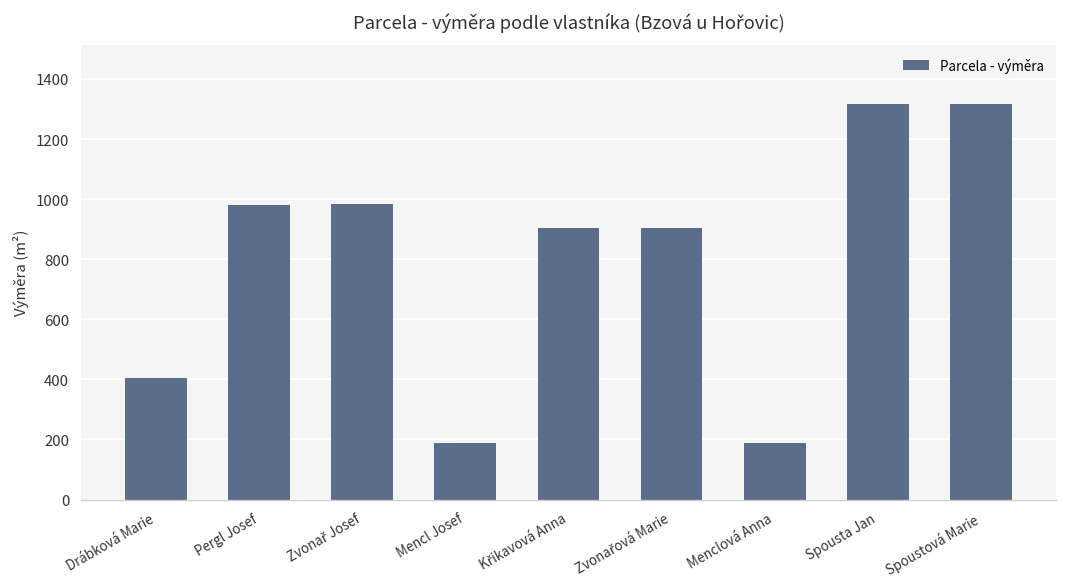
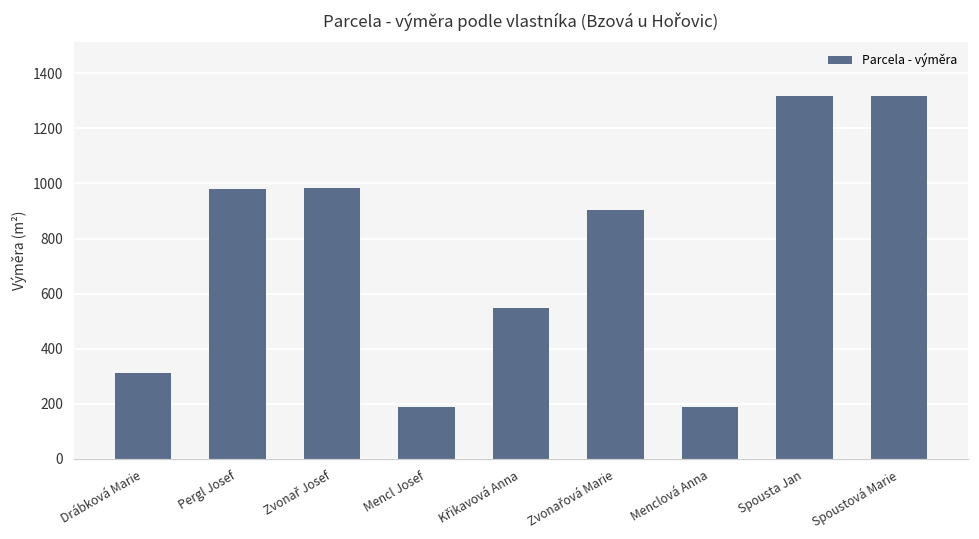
  {
-   "Drábková Marie": 410,
+   "Drábková Marie": 310,
    "Pergl Josef": 980,
    "Zvonař Josef": 980,
    "Mencl Josef": 190,
-   "Křikavová Anna": 900,
+   "Křikavová Anna": 550,
    "Zvonařová Marie": 900,
    "Menclová Anna": 190,
    "Spousta Jan": 1320,
    "Spoustová Marie": 1320
  }
